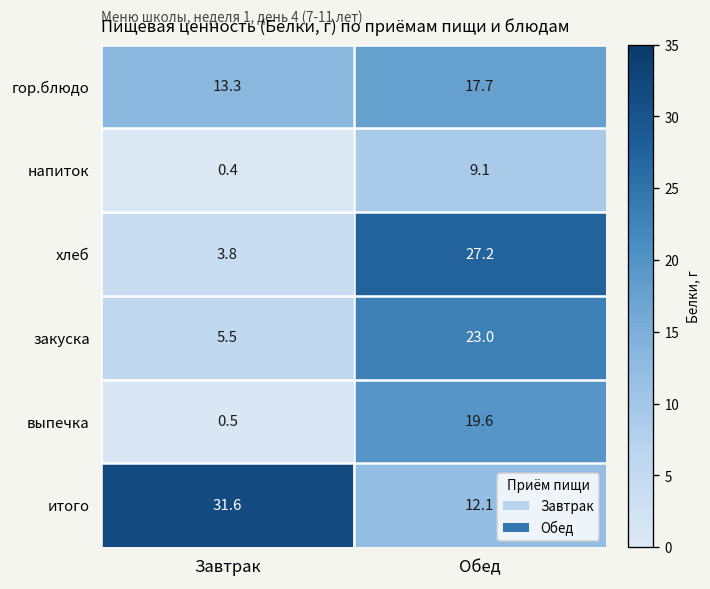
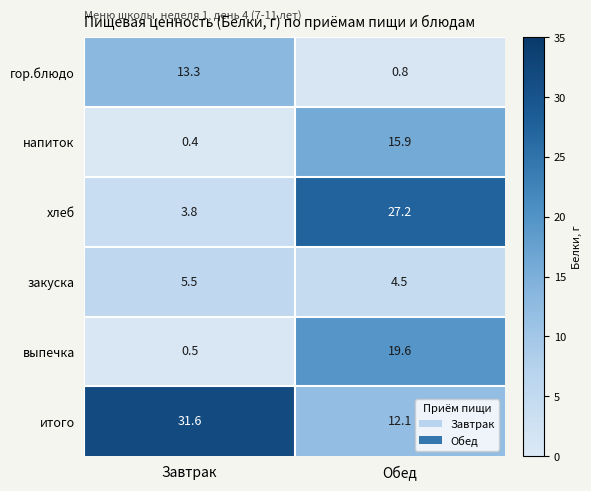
  {
    "гор.блюдо": {
      "Завтрак": 13.3,
-     "Обед": 17.7
+     "Обед": 0.8
    },
    "напиток": {
      "Завтрак": 0.4,
-     "Обед": 9.1
+     "Обед": 15.9
    },
    "хлеб": {
      "Завтрак": 3.8,
      "Обед": 27.2
    },
    "закуска": {
      "Завтрак": 5.5,
-     "Обед": 23.0
+     "Обед": 4.5
    },
    "выпечка": {
      "Завтрак": 0.5,
      "Обед": 19.6
    },
    "итого": {
      "Завтрак": 31.6,
      "Обед": 12.1
    }
  }
